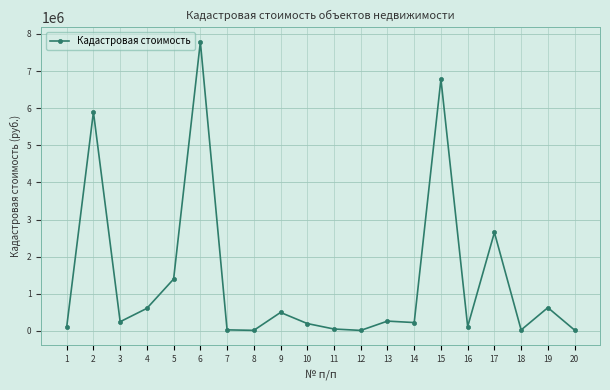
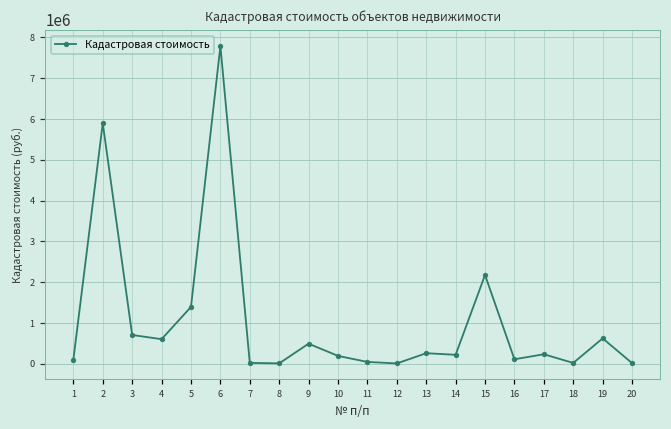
  {
    "1": 100000,
    "2": 5900000,
-   "3": 200000,
+   "3": 700000,
    "4": 600000,
    "5": 1400000,
    "6": 7800000,
    "7": 0,
    "8": 0,
    "9": 500000,
    "10": 200000,
    "11": 0,
    "12": 0,
    "13": 300000,
    "14": 200000,
-   "15": 6800000,
+   "15": 2200000,
    "16": 100000,
-   "17": 2700000,
+   "17": 200000,
    "18": 0,
    "19": 600000,
    "20": 0
  }
